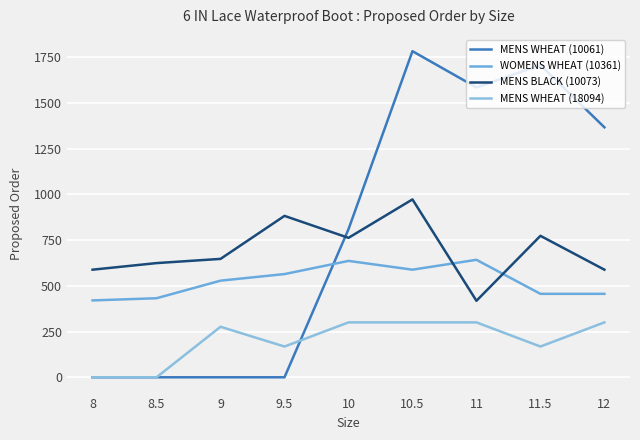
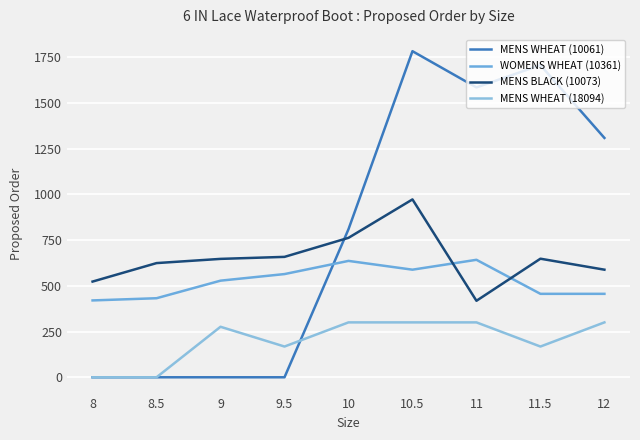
  {
    "MENS WHEAT (10061)": {
      "9": 0,
      "9.5": 0,
      "10": 810,
      "10.5": 1780,
-     "12": 1370
+     "12": 1310
    },
    "MENS BLACK (10073)": {
-     "8": 590,
+     "8": 520,
      "8.5": 620,
      "9": 650,
-     "9.5": 880,
+     "9.5": 660,
      "10": 760,
      "10.5": 970,
      "11": 420,
-     "11.5": 770,
+     "11.5": 650,
      "12": 590
    }
  }
